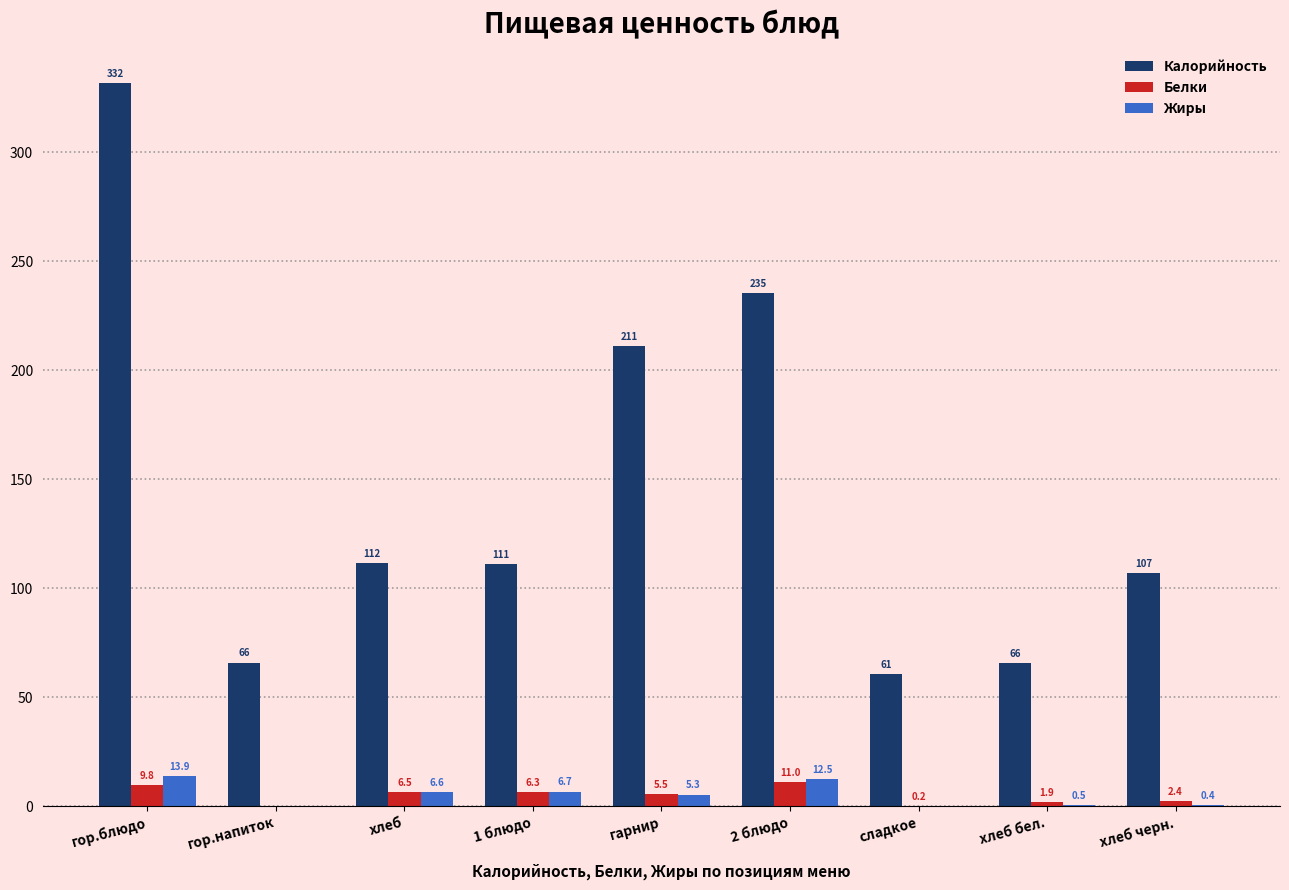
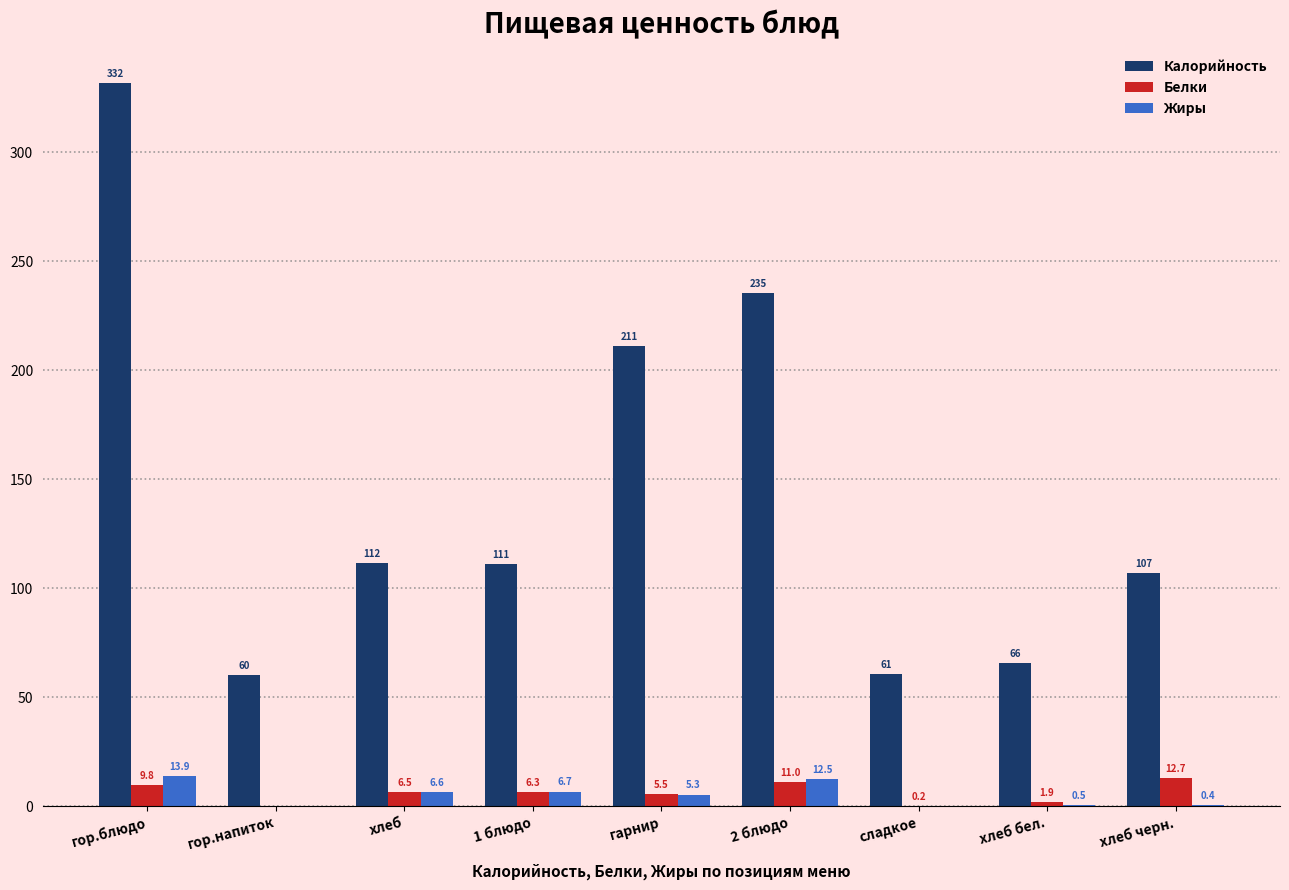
  {
    "Калорийность": {
      "гор.блюдо": 332,
-     "гор.напиток": 66,
+     "гор.напиток": 60,
      "хлеб": 112,
      "1 блюдо": 111,
      "гарнир": 211,
      "2 блюдо": 235,
      "сладкое": 61,
      "хлеб бел.": 66,
      "хлеб черн.": 107
    },
    "Белки": {
      "гор.блюдо": 9.8,
      "хлеб": 6.5,
      "1 блюдо": 6.3,
      "гарнир": 5.5,
      "2 блюдо": 11.0,
      "сладкое": 0.2,
      "хлеб бел.": 1.9,
-     "хлеб черн.": 2.4
+     "хлеб черн.": 12.7
    },
    "Жиры": {
      "гор.блюдо": 13.9,
      "хлеб": 6.6,
      "1 блюдо": 6.7,
      "гарнир": 5.3,
      "2 блюдо": 12.5,
      "хлеб бел.": 0.5,
      "хлеб черн.": 0.4
    }
  }
